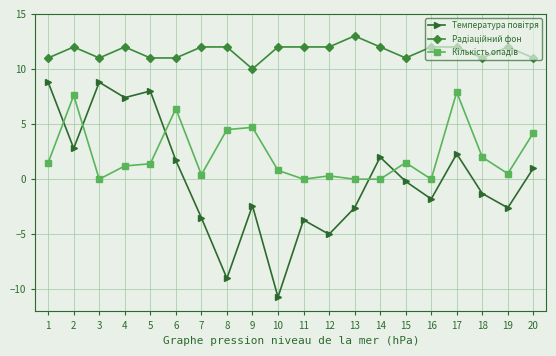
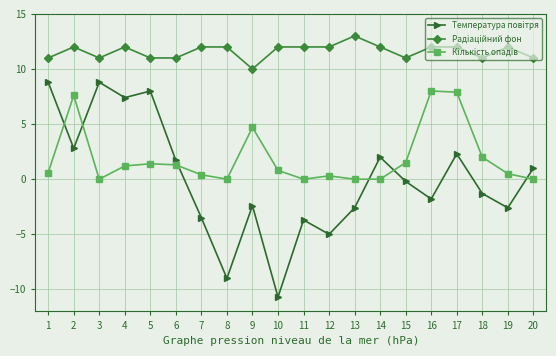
  {
    "Кількість опадів": {
-     "1": 1.5,
+     "1": 0.6,
      "2": 7.6,
      "3": 0.0,
      "4": 1.2,
      "5": 1.4,
-     "6": 6.4,
+     "6": 1.3,
      "7": 0.4,
-     "8": 4.5,
+     "8": 0.0,
      "9": 4.7,
      "10": 0.8,
      "11": 0.0,
      "12": 0.3,
      "13": 0.0,
      "14": 0.0,
      "15": 1.5,
-     "16": 0,
+     "16": 8,
      "17": 7.9,
      "18": 2.0,
      "19": 0.5,
-     "20": 4.2
+     "20": 0.0
    }
  }
